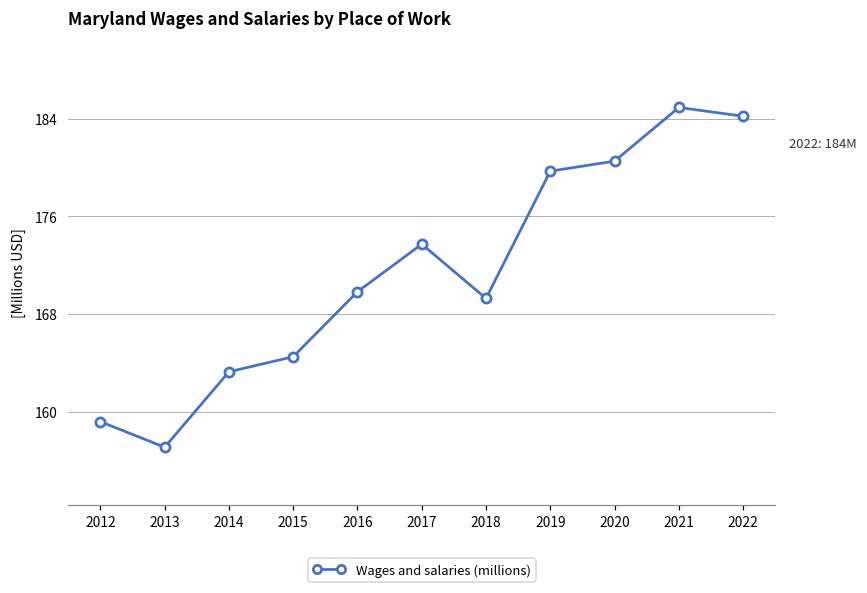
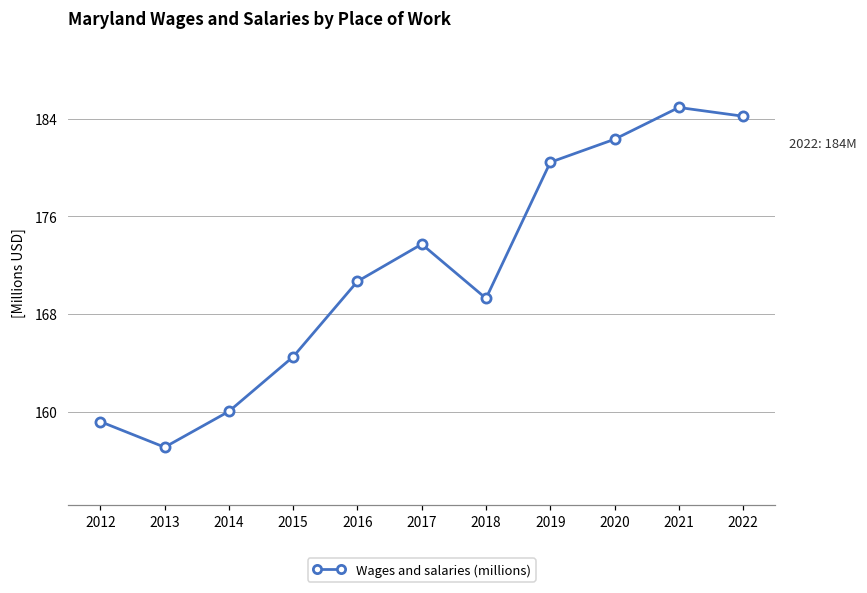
  {
    "2012": 159.2,
    "2013": 157.1,
-   "2014": 163.3,
+   "2014": 160.0,
    "2015": 164.5,
-   "2016": 169.8,
+   "2016": 170.7,
    "2017": 173.7,
    "2018": 169.3,
-   "2019": 179.7,
-   "2020": 180.5,
+   "2019": 180.4,
+   "2020": 182.3,
    "2021": 184.9,
    "2022": 184.2
  }
